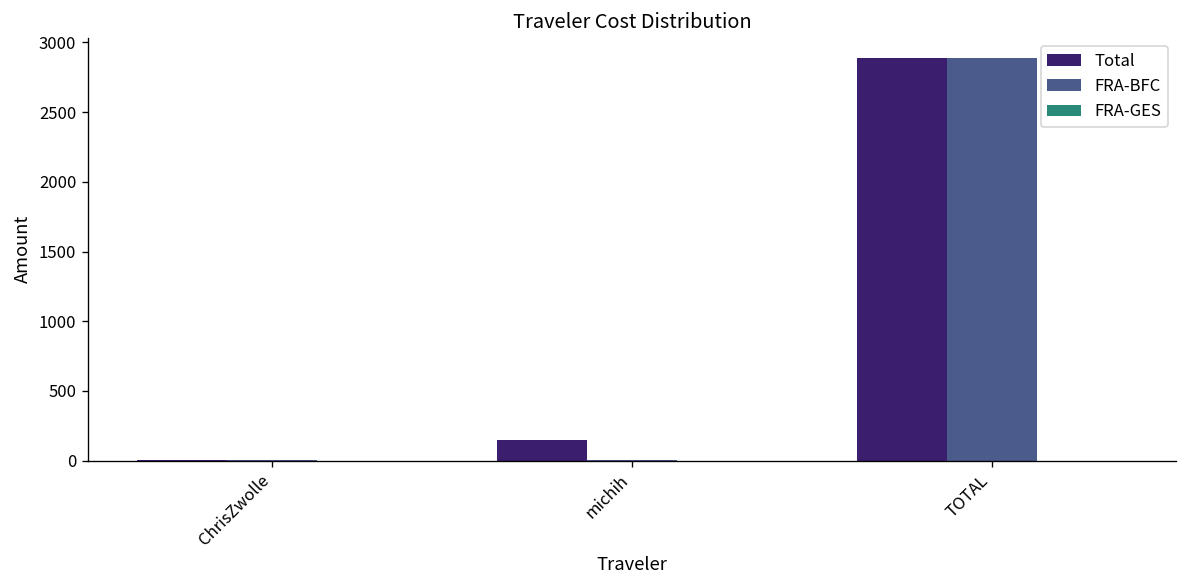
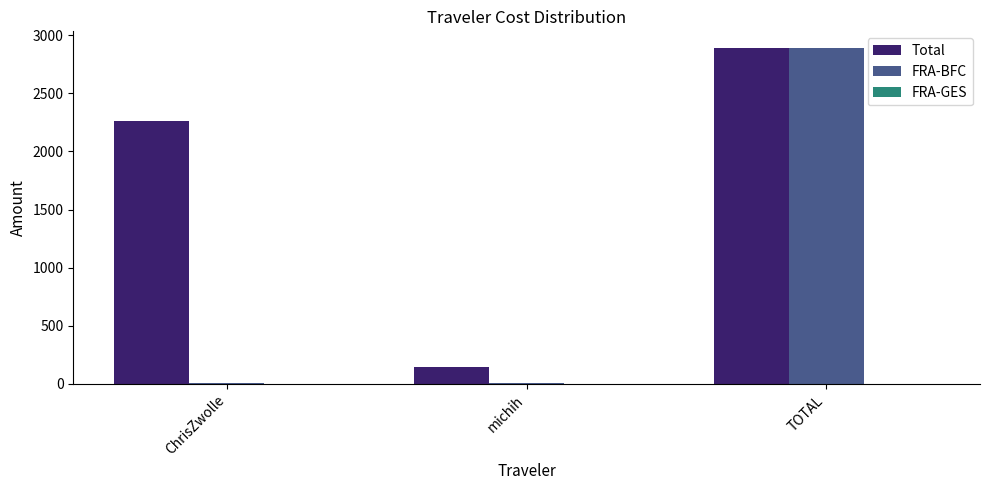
  {
    "Total": {
-     "ChrisZwolle": 10,
+     "ChrisZwolle": 2260,
      "michih": 150,
      "TOTAL": 2890
    }
  }
